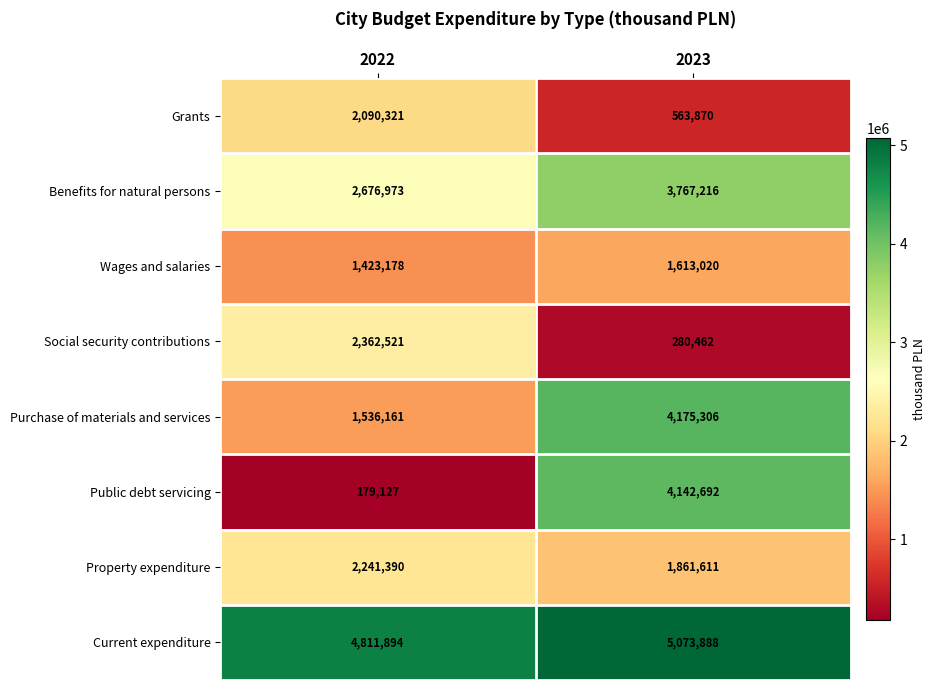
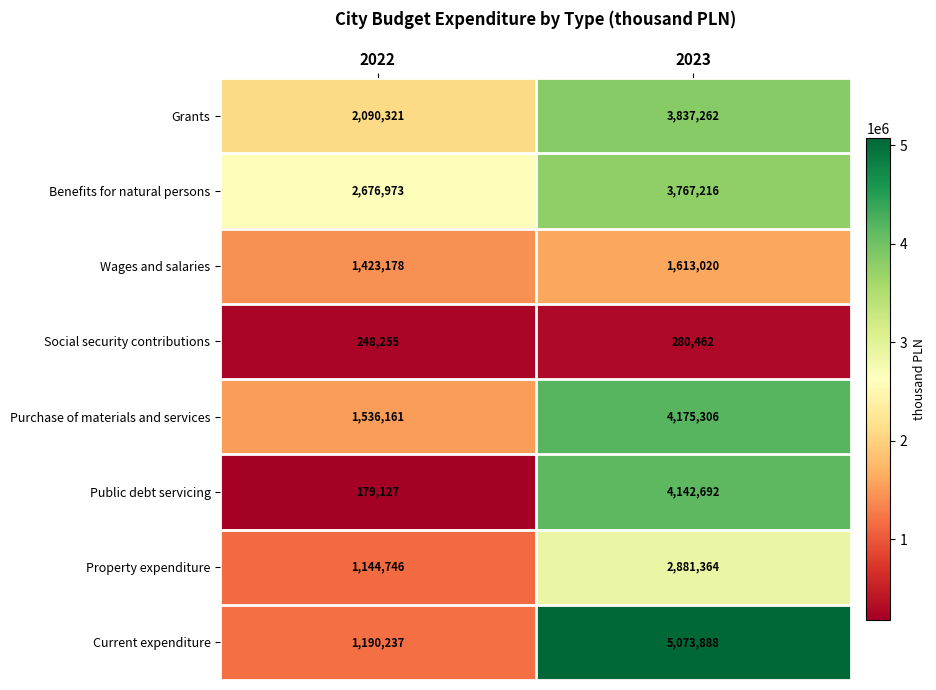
  {
    "Grants": {
      "2022": "2,090,321",
-     "2023": "563,870"
+     "2023": "3,837,262"
    },
    "Benefits for natural persons": {
      "2022": "2,676,973",
      "2023": "3,767,216"
    },
    "Wages and salaries": {
      "2022": "1,423,178",
      "2023": "1,613,020"
    },
    "Social security contributions": {
-     "2022": "2,362,521",
+     "2022": "248,255",
      "2023": "280,462"
    },
    "Purchase of materials and services": {
      "2022": "1,536,161",
      "2023": "4,175,306"
    },
    "Public debt servicing": {
      "2022": "179,127",
      "2023": "4,142,692"
    },
    "Property expenditure": {
-     "2022": "2,241,390",
-     "2023": "1,861,611"
+     "2022": "1,144,746",
+     "2023": "2,881,364"
    },
    "Current expenditure": {
-     "2022": "4,811,894",
+     "2022": "1,190,237",
      "2023": "5,073,888"
    }
  }
